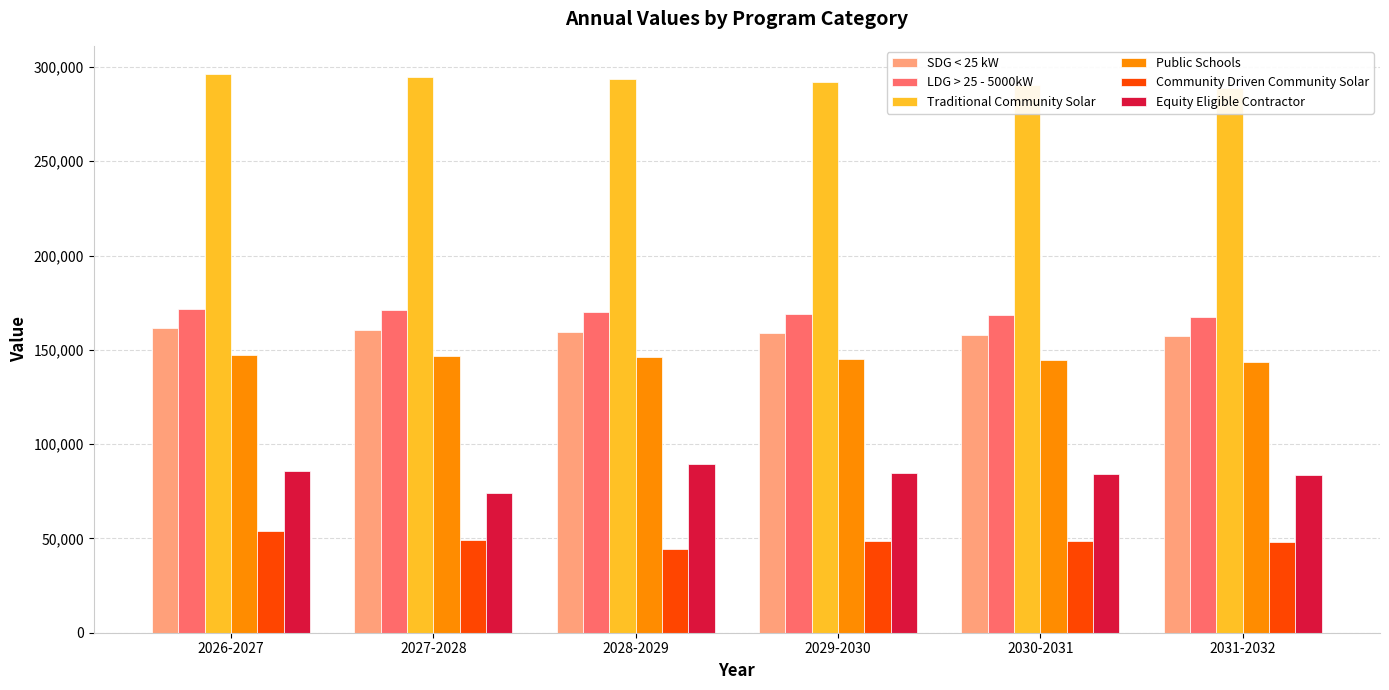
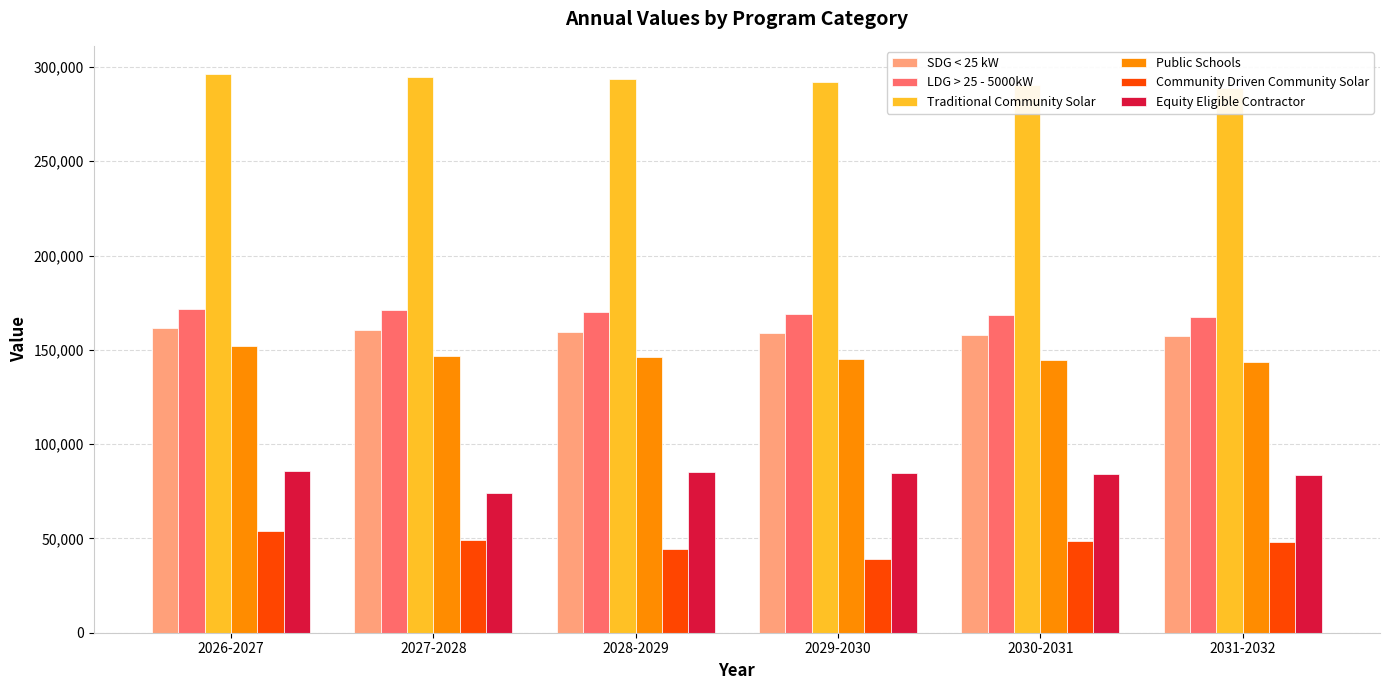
  {
    "Traditional Community Solar": {
      "2026-2027": "296,000",
      "2027-2028": "295,000",
      "2028-2029": "293,000",
      "2029-2030": "292,000"
    },
    "Public Schools": {
-     "2026-2027": "147,000",
+     "2026-2027": "152,000",
      "2027-2028": "147,000",
      "2028-2029": "146,000",
      "2029-2030": "145,000",
      "2030-2031": "145,000",
      "2031-2032": "144,000"
    },
    "Community Driven Community Solar": {
      "2026-2027": "54,000",
      "2027-2028": "49,000",
      "2028-2029": "45,000",
-     "2029-2030": "49,000",
+     "2029-2030": "39,000",
      "2030-2031": "48,000",
      "2031-2032": "48,000"
    },
    "Equity Eligible Contractor": {
      "2026-2027": "86,000",
      "2027-2028": "74,000",
-     "2028-2029": "89,000",
+     "2028-2029": "85,000",
      "2029-2030": "85,000",
      "2030-2031": "84,000",
      "2031-2032": "84,000"
    }
  }
